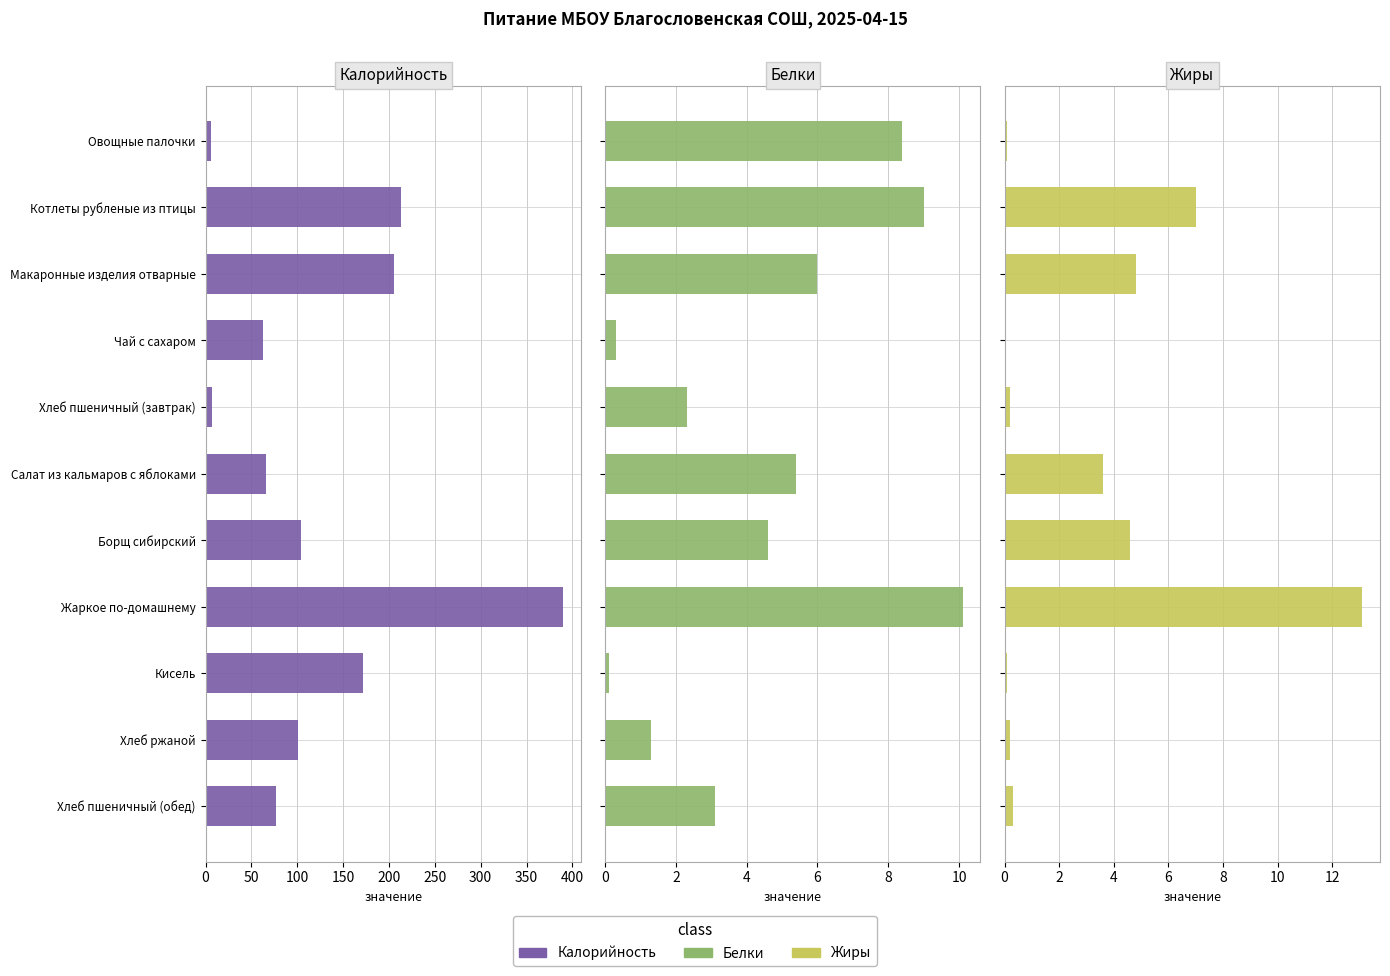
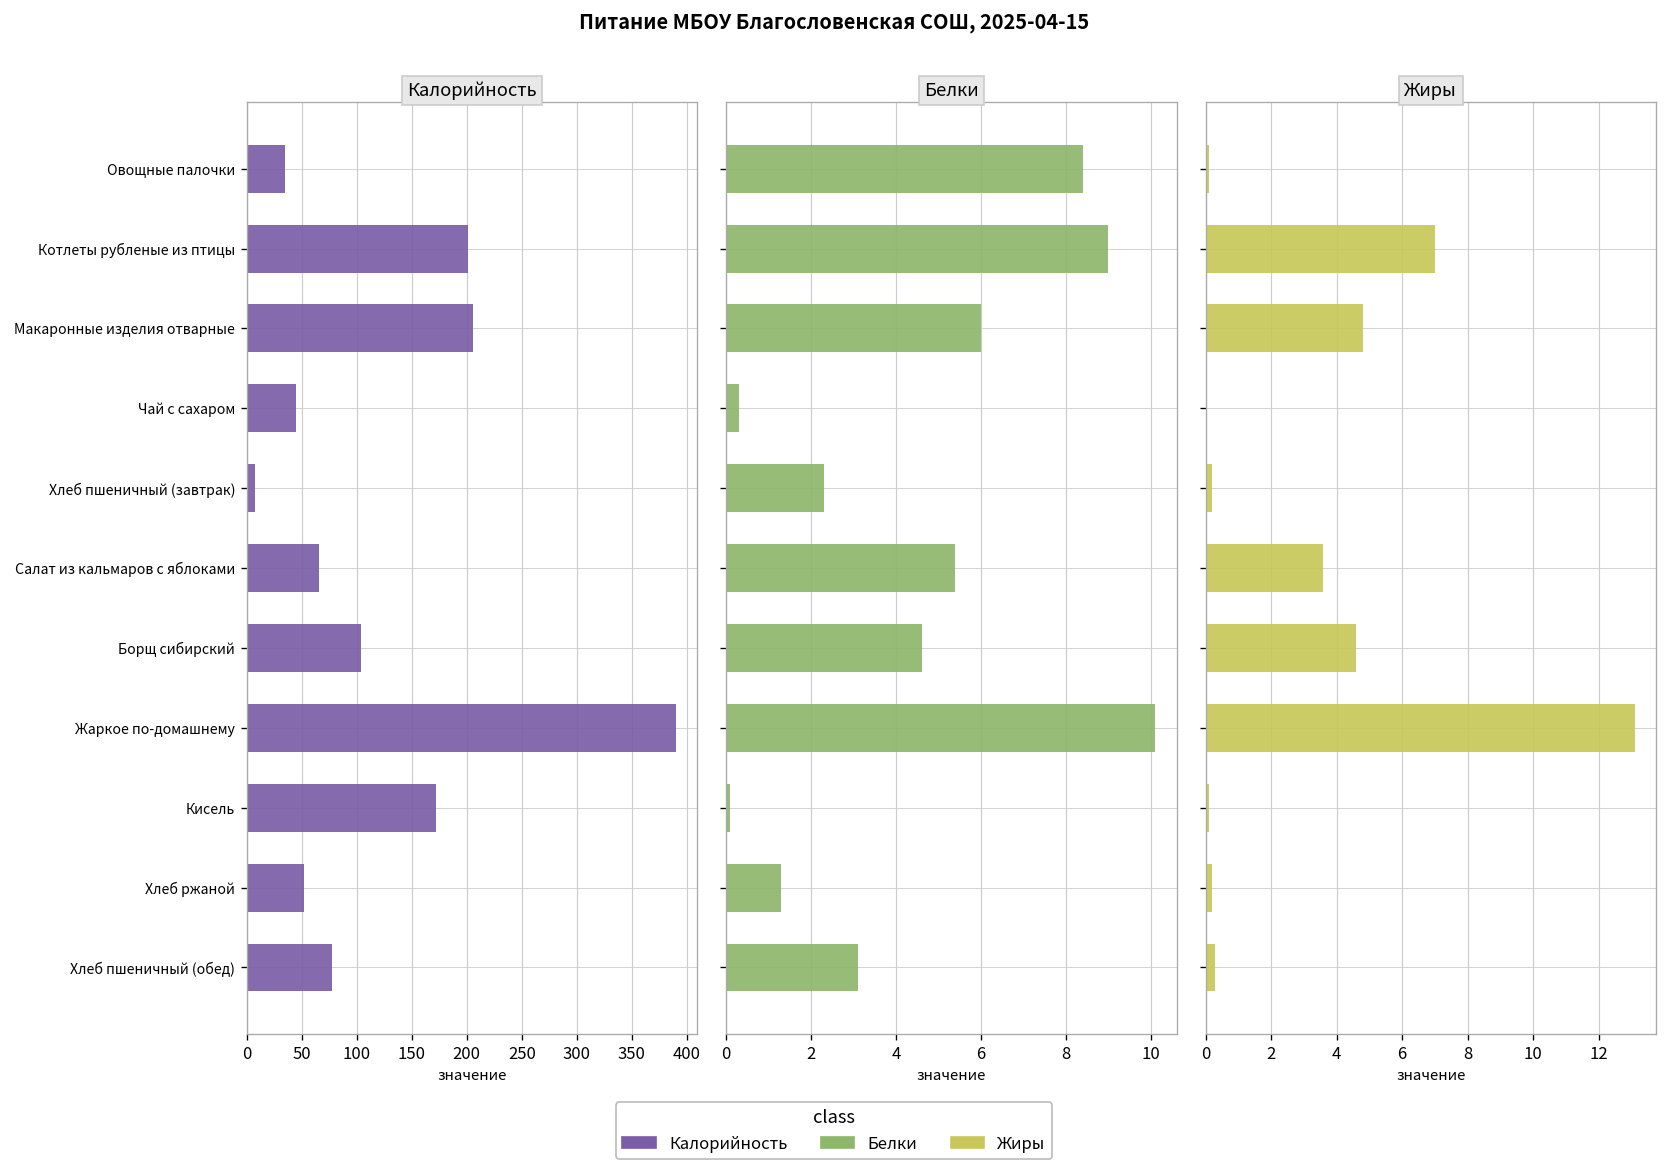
  {
    "Калорийность": {
-     "Овощные палочки": 10,
-     "Котлеты рубленые из птицы": 210,
+     "Овощные палочки": 30,
+     "Котлеты рубленые из птицы": 200,
      "Макаронные изделия отварные": 210,
-     "Чай с сахаром": 60,
+     "Чай с сахаром": 40,
      "Хлеб пшеничный (завтрак)": 10,
      "Салат из кальмаров с яблоками": 70,
      "Борщ сибирский": 100,
      "Жаркое по-домашнему": 390,
      "Кисель": 170,
-     "Хлеб ржаной": 100,
+     "Хлеб ржаной": 50,
      "Хлеб пшеничный (обед)": 80
    }
  }
